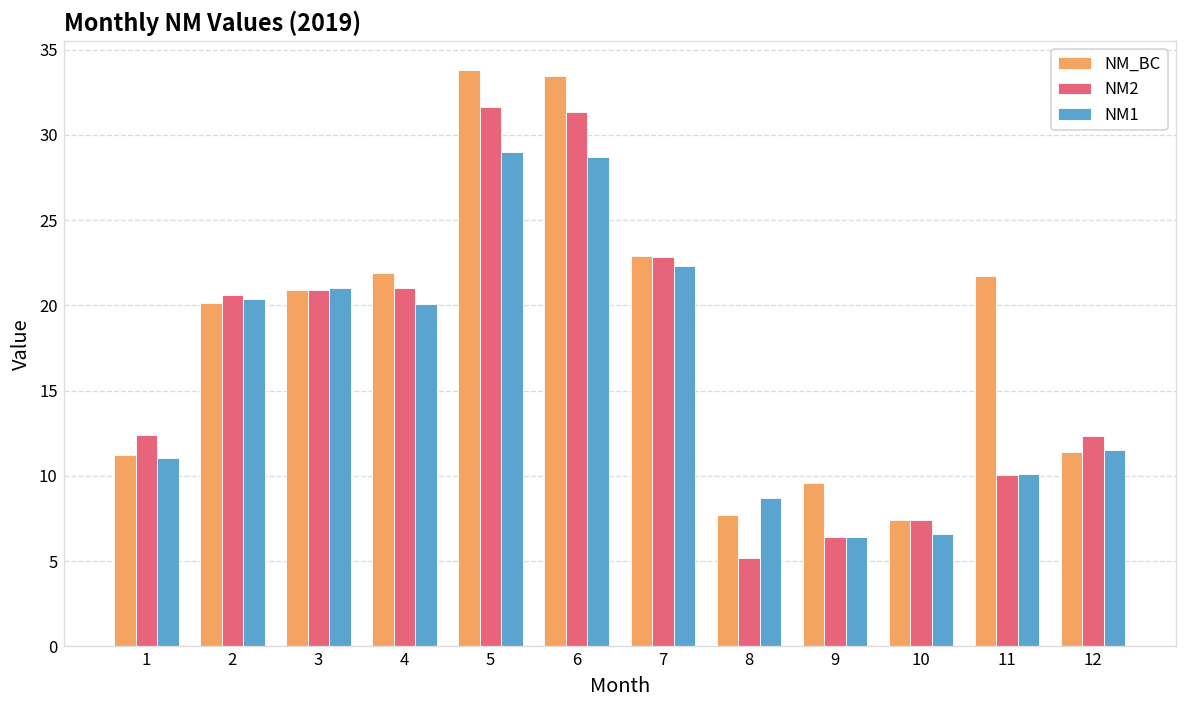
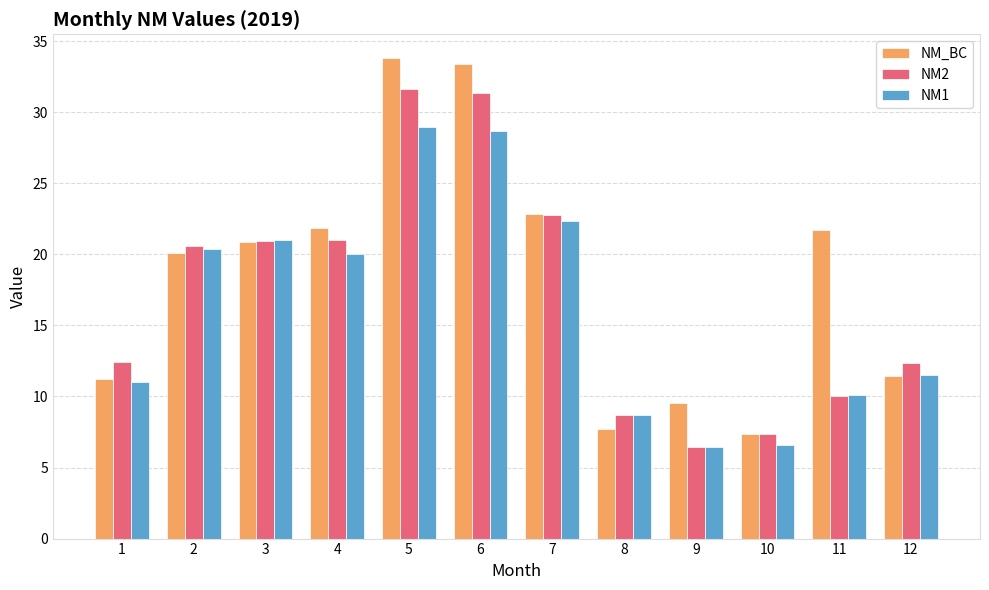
  {
    "NM_BC": {
      "1": 11.2,
      "2": 20.1,
      "3": 20.9,
      "4": 21.9,
      "5": 33.8,
      "6": 33.4,
      "7": 22.9,
      "8": 7.7,
      "9": 9.6,
      "10": 7.4,
      "11": 21.7,
      "12": 11.4
    },
    "NM2": {
      "1": 12.4,
      "2": 20.6,
      "3": 20.9,
      "4": 21.0,
      "5": 31.6,
      "6": 31.3,
      "7": 22.8,
-     "8": 5.2,
+     "8": 8.7,
      "9": 6.4,
      "10": 7.4,
      "11": 10.0,
      "12": 12.4
    },
    "NM1": {
      "1": 11.0,
      "2": 20.4,
      "3": 21.0,
      "4": 20.1,
      "5": 29.0,
      "6": 28.7,
      "7": 22.3,
      "8": 8.7,
      "9": 6.4,
      "10": 6.6,
      "11": 10.1,
      "12": 11.5
    }
  }
